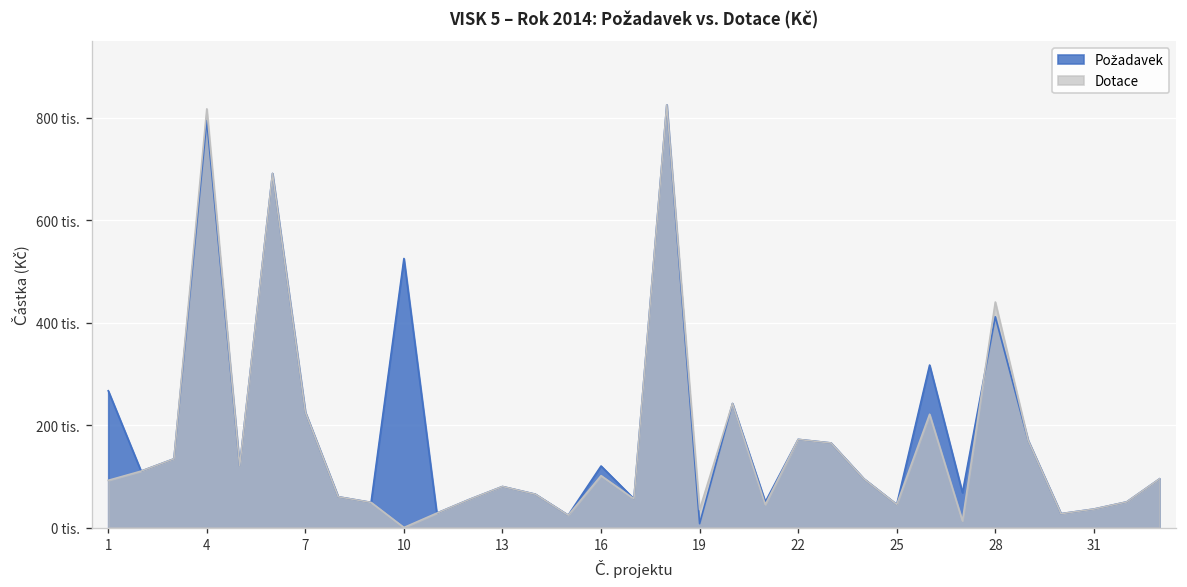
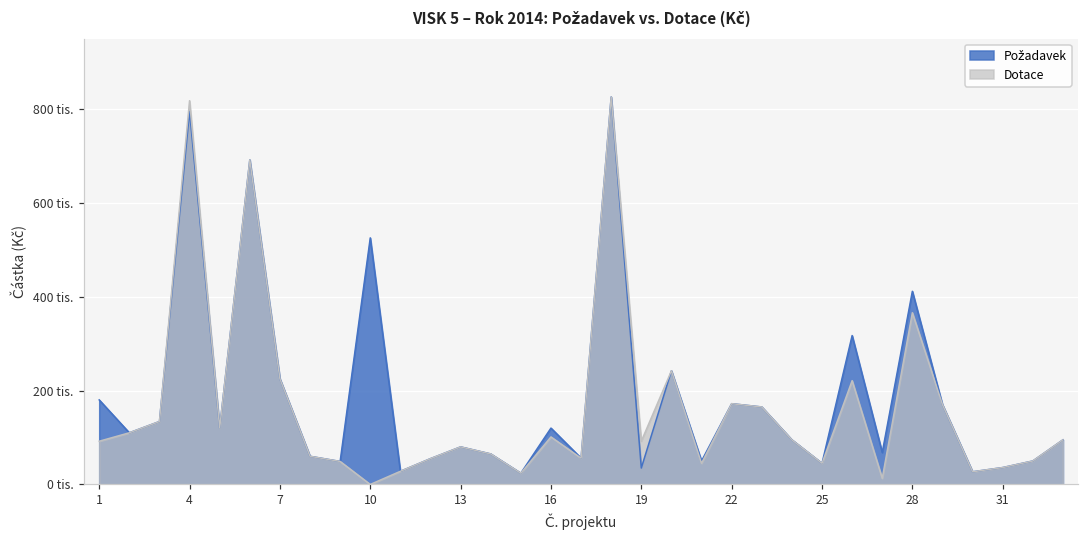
  {
    "Požadavek": {
-     "1": "270 tis.",
+     "1": "180 tis.",
      "4": "790 tis.",
      "10": "530 tis.",
      "16": "120 tis.",
-     "19": "10 tis.",
+     "19": "40 tis.",
      "28": "410 tis."
    },
    "Dotace": {
      "1": "90 tis.",
      "4": "820 tis.",
      "10": "0 tis.",
      "16": "100 tis.",
-     "19": "40 tis.",
-     "28": "440 tis."
+     "19": "90 tis.",
+     "28": "370 tis."
    }
  }
